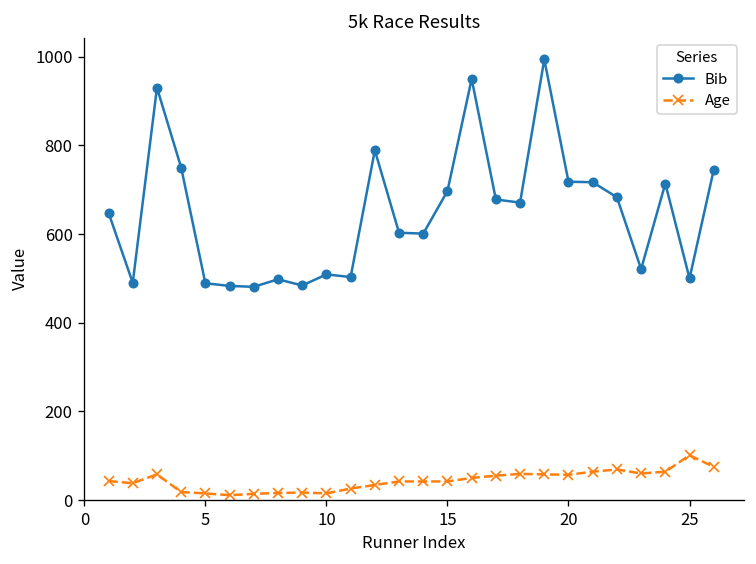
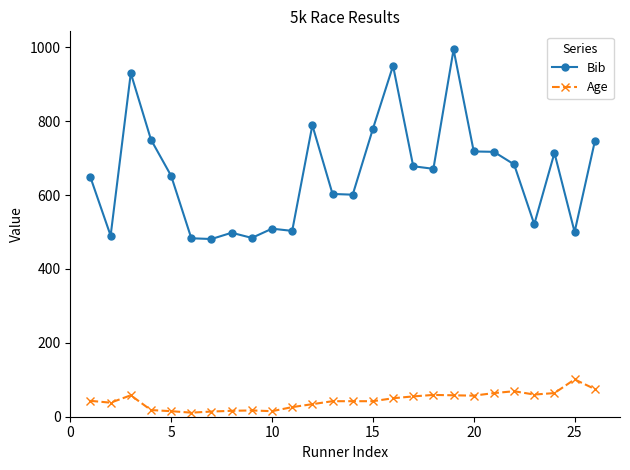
  {
    "Bib": {
-     "5": 490,
+     "5": 650,
      "10": 510,
-     "15": 700,
+     "15": 780,
      "20": 720,
      "25": 500
    },
    "Age": {
      "5": 20,
      "10": 20,
      "15": 40,
      "20": 60,
      "25": 100
    }
  }
